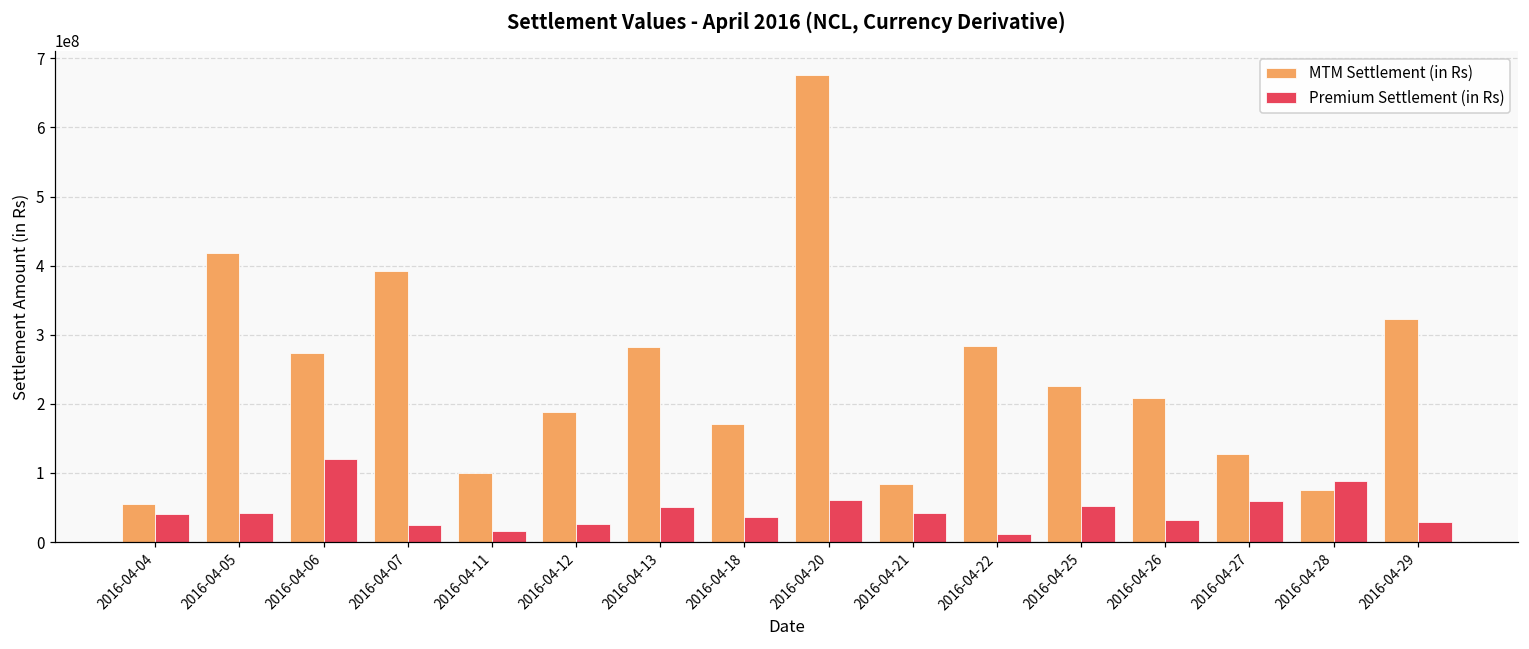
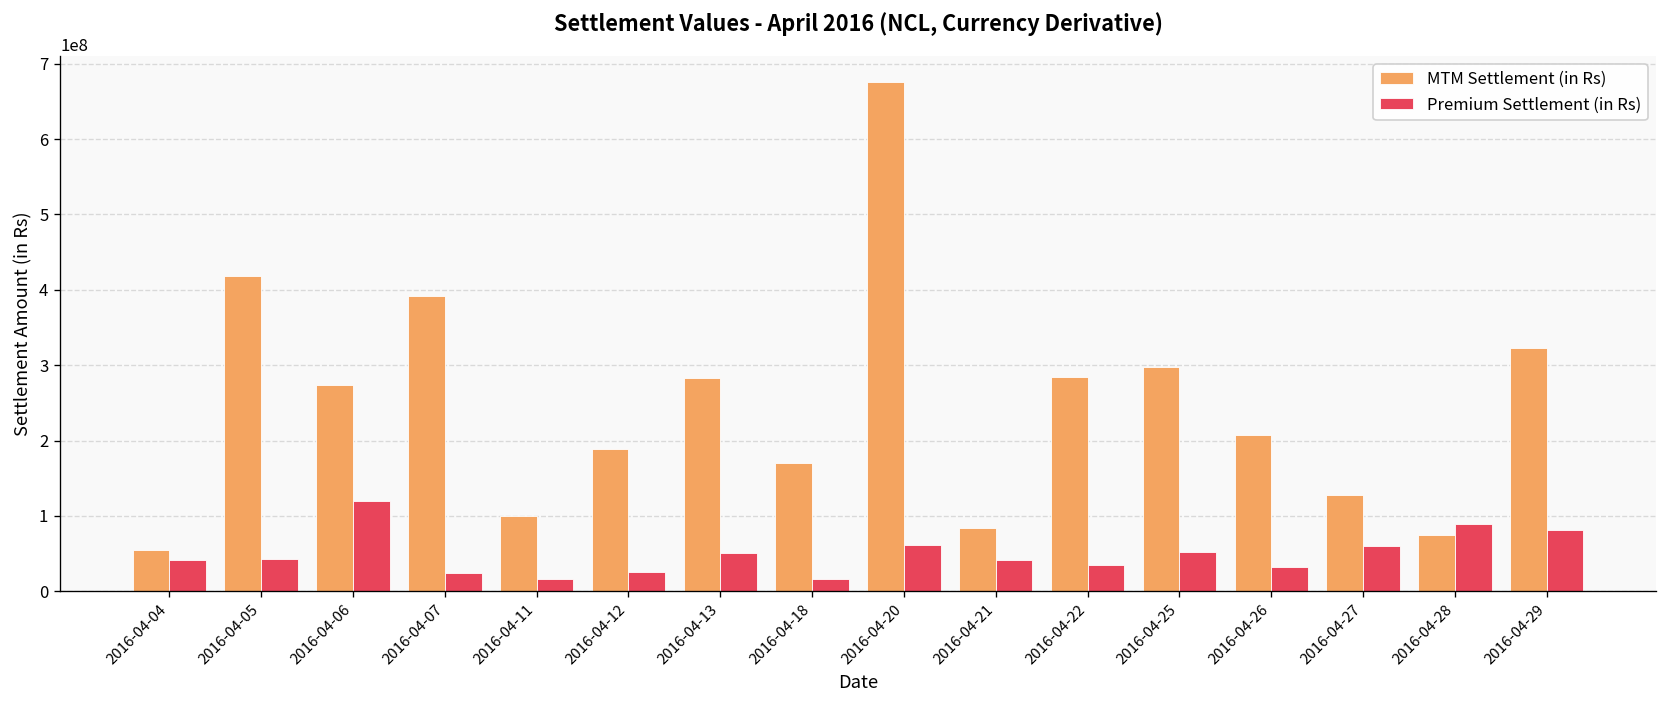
  {
    "MTM Settlement (in Rs)": {
      "2016-04-04": 60000000,
      "2016-04-05": 420000000,
      "2016-04-06": 270000000,
      "2016-04-07": 390000000,
      "2016-04-11": 100000000,
      "2016-04-12": 190000000,
      "2016-04-13": 280000000,
      "2016-04-18": 170000000,
      "2016-04-20": 680000000,
      "2016-04-21": 80000000,
      "2016-04-22": 280000000,
-     "2016-04-25": 230000000,
+     "2016-04-25": 300000000,
      "2016-04-26": 210000000,
      "2016-04-27": 130000000,
      "2016-04-28": 70000000,
      "2016-04-29": 320000000
    },
    "Premium Settlement (in Rs)": {
      "2016-04-04": 40000000,
      "2016-04-05": 40000000,
      "2016-04-06": 120000000,
      "2016-04-07": 20000000,
      "2016-04-11": 20000000,
      "2016-04-12": 30000000,
      "2016-04-13": 50000000,
-     "2016-04-18": 40000000,
+     "2016-04-18": 20000000,
      "2016-04-20": 60000000,
      "2016-04-21": 40000000,
-     "2016-04-22": 10000000,
+     "2016-04-22": 40000000,
      "2016-04-25": 50000000,
      "2016-04-26": 30000000,
      "2016-04-27": 60000000,
      "2016-04-28": 90000000,
-     "2016-04-29": 30000000
+     "2016-04-29": 80000000
    }
  }
